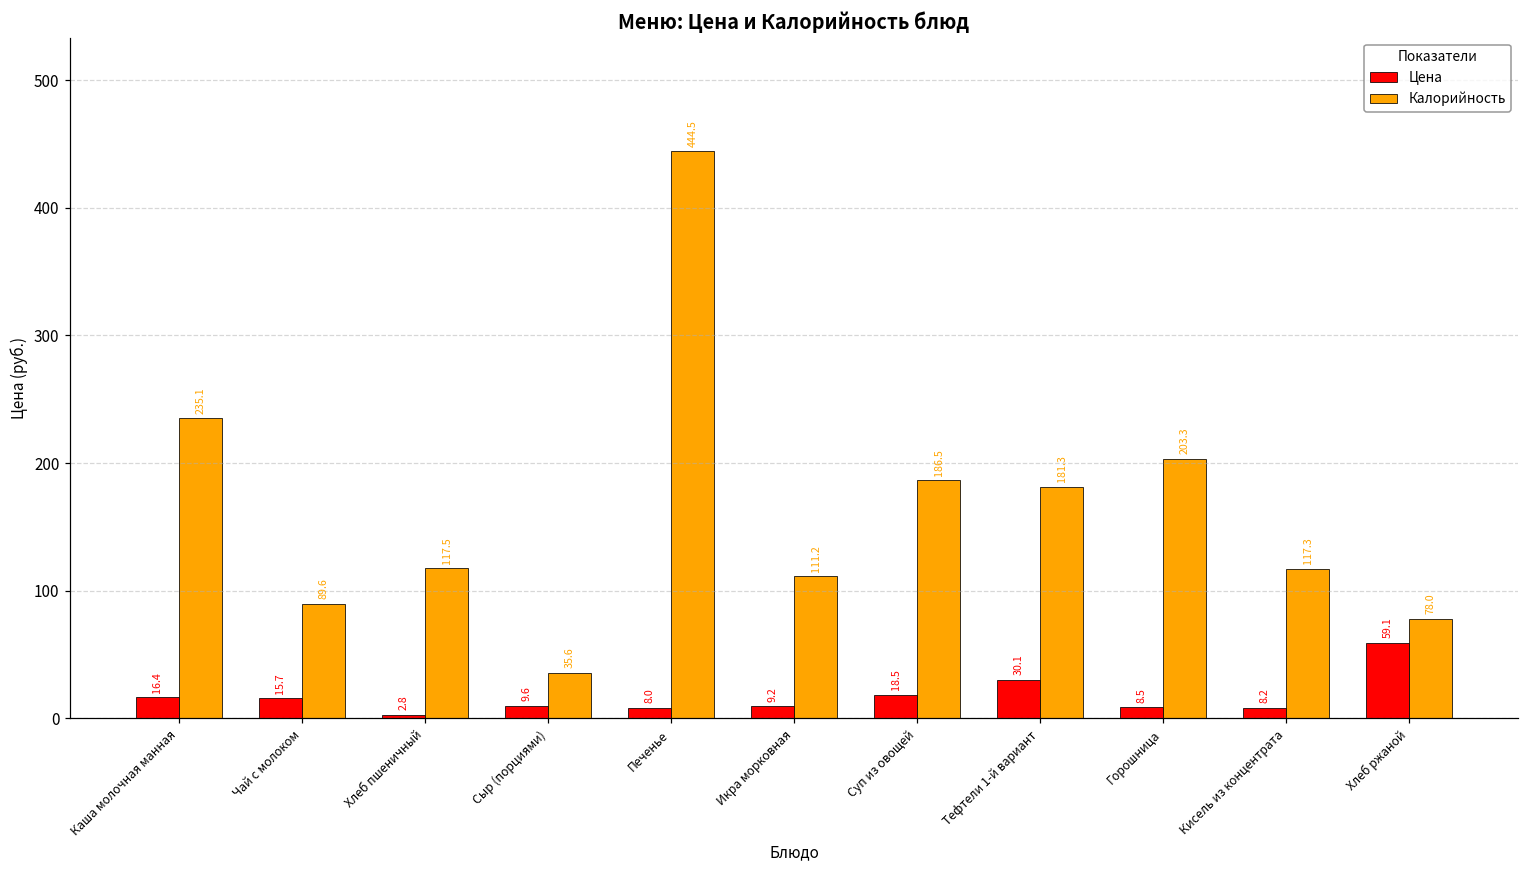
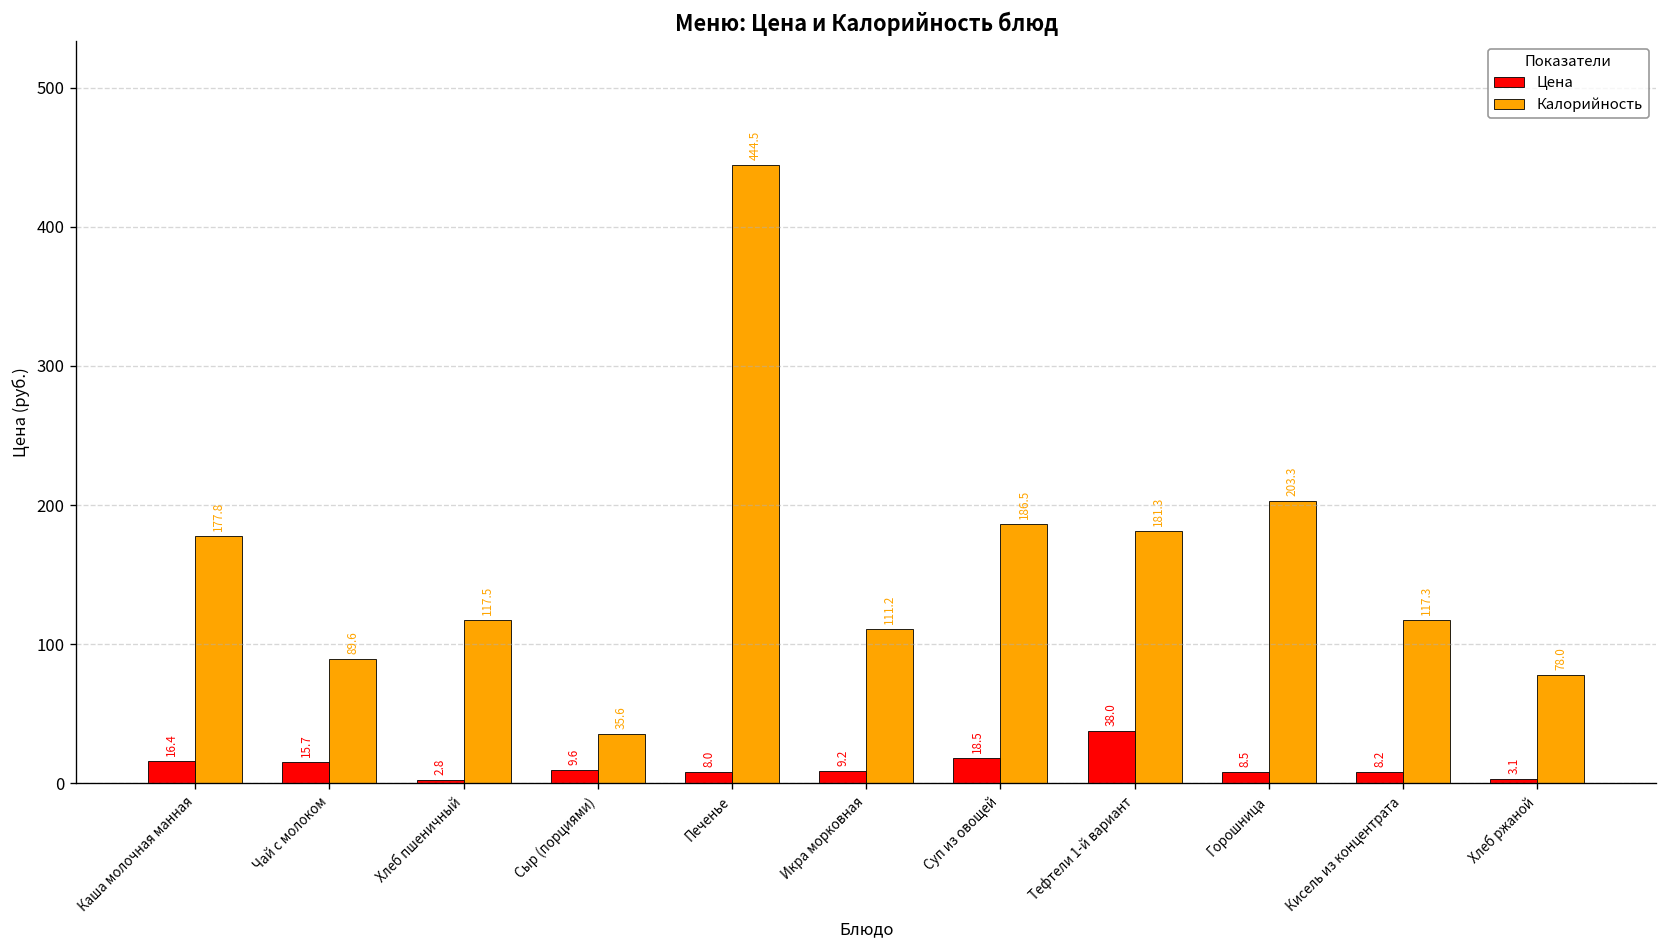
  {
    "Цена": {
      "Каша молочная манная": 16.4,
      "Чай с молоком": 15.7,
      "Хлеб пшеничный": 2.8,
      "Сыр (порциями)": 9.6,
      "Печенье": 8.0,
      "Икра морковная": 9.2,
      "Суп из овощей": 18.5,
-     "Тефтели 1-й вариант": 30.1,
+     "Тефтели 1-й вариант": 38.0,
      "Горошница": 8.5,
      "Кисель из концентрата": 8.2,
-     "Хлеб ржаной": 59.1
+     "Хлеб ржаной": 3.1
    },
    "Калорийность": {
-     "Каша молочная манная": 235.1,
+     "Каша молочная манная": 177.8,
      "Чай с молоком": 89.6,
      "Хлеб пшеничный": 117.5,
      "Сыр (порциями)": 35.6,
      "Печенье": 444.5,
      "Икра морковная": 111.2,
      "Суп из овощей": 186.5,
      "Тефтели 1-й вариант": 181.3,
      "Горошница": 203.3,
      "Кисель из концентрата": 117.3,
      "Хлеб ржаной": 78.0
    }
  }
